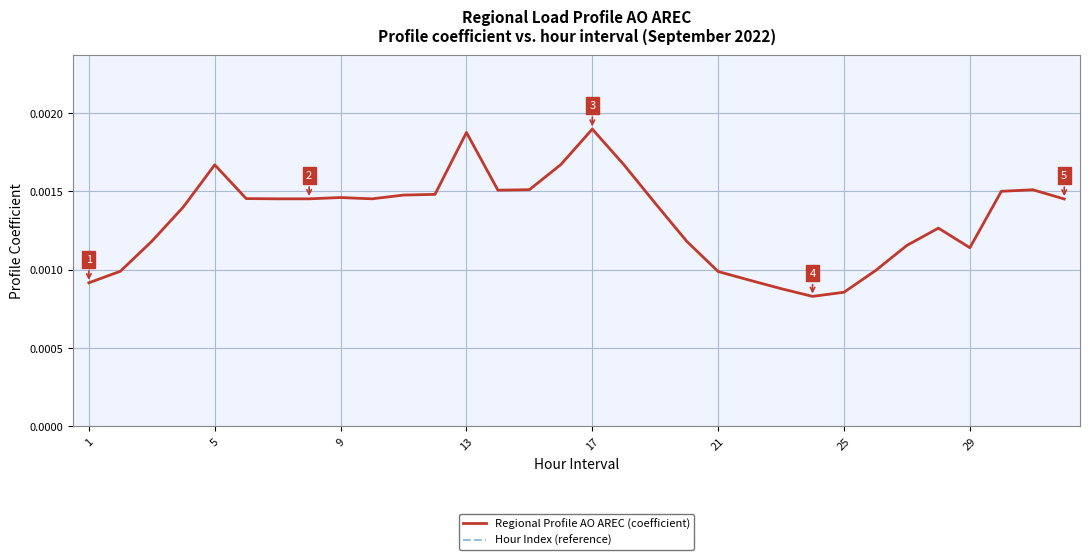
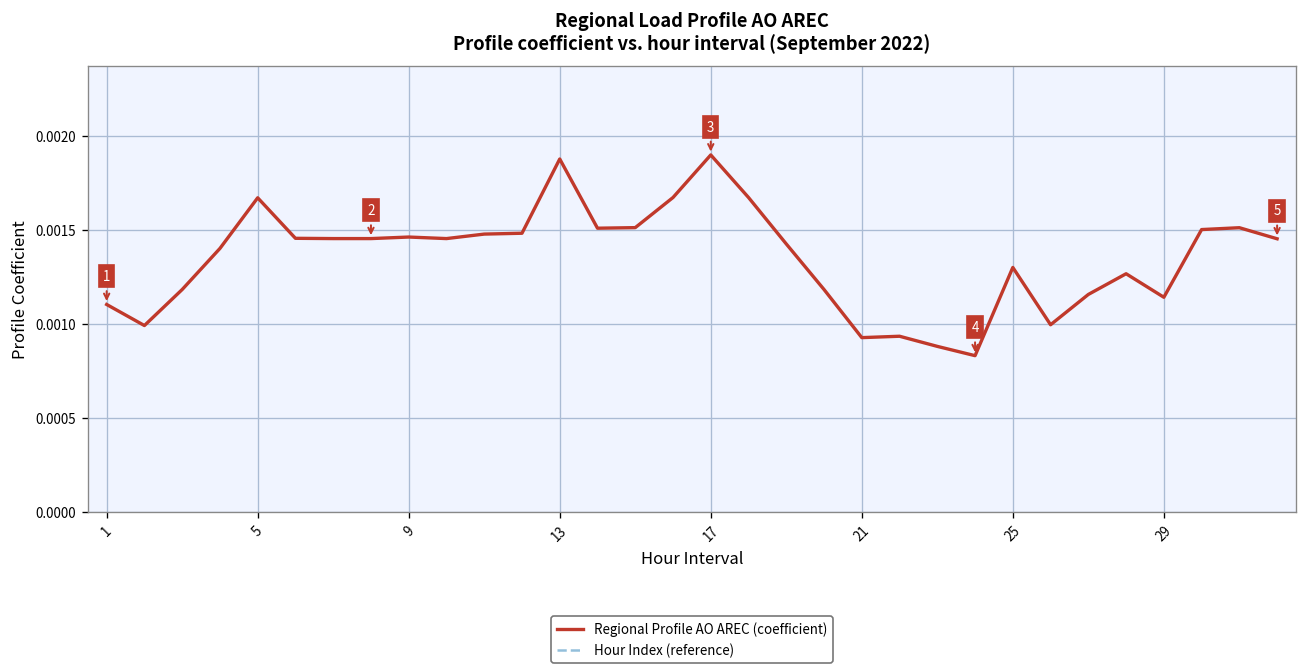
  {
    "Regional Profile AO AREC (coefficient)": {
-     "1": 0.00092,
+     "1": 0.00110,
      "5": 0.00167,
      "9": 0.00146,
      "13": 0.00188,
-     "21": 0.00099,
-     "25": 0.00086,
+     "21": 0.00093,
+     "25": 0.00130,
      "29": 0.00114
    }
  }
